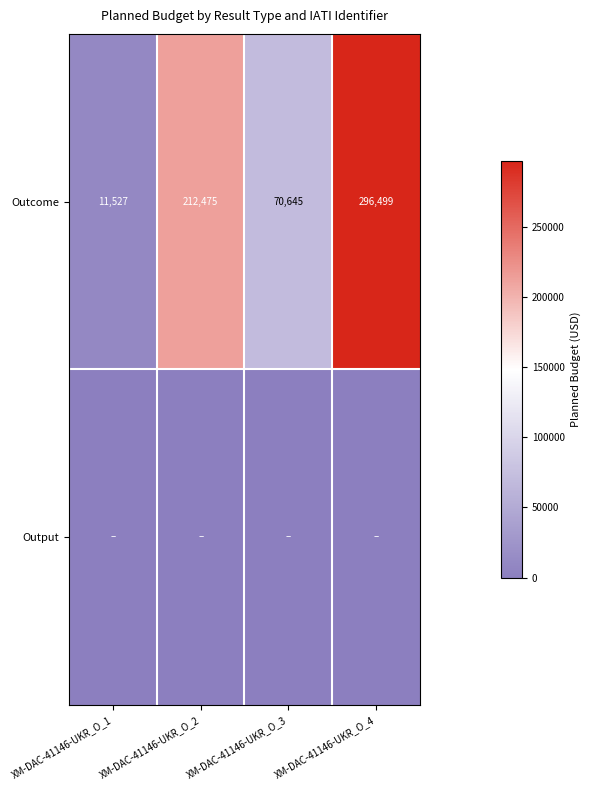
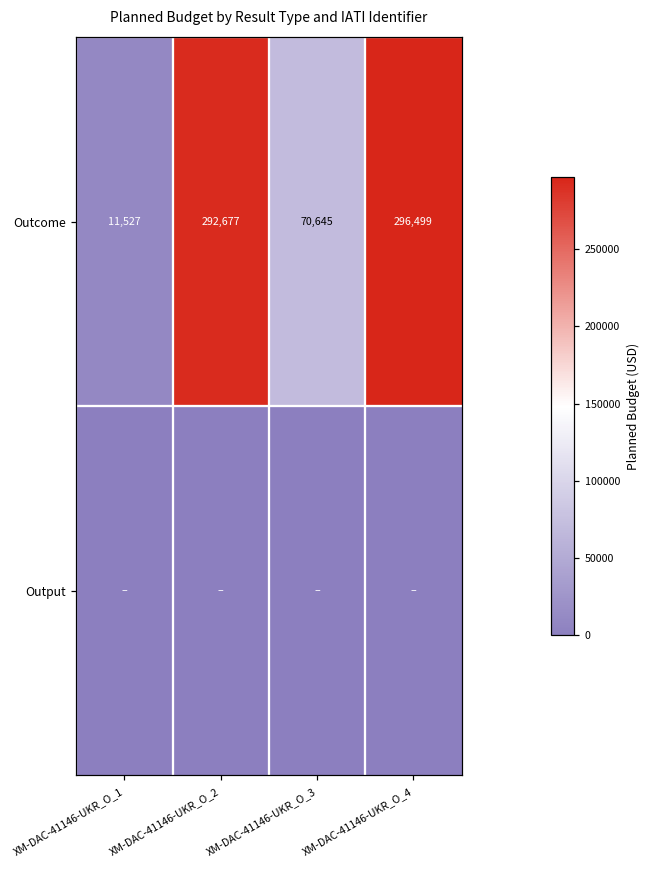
  {
    "Outcome": {
      "XM-DAC-41146-UKR_O_1": "11,527",
-     "XM-DAC-41146-UKR_O_2": "212,475",
+     "XM-DAC-41146-UKR_O_2": "292,677",
      "XM-DAC-41146-UKR_O_3": "70,645",
      "XM-DAC-41146-UKR_O_4": "296,499"
    }
  }
